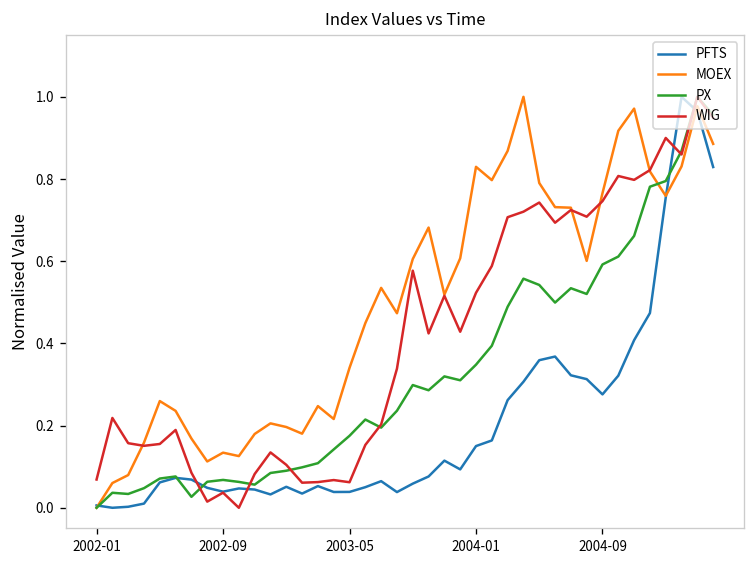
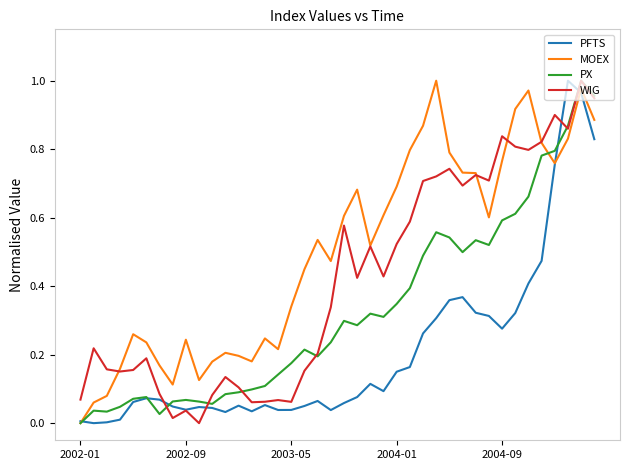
  {
    "PFTS": {
      "2003-05": 0.04,
      "2004-01": 0.15,
      "2004-09": 0.28
    },
    "MOEX": {
-     "2002-09": 0.13,
+     "2002-09": 0.24,
      "2003-05": 0.34,
-     "2004-01": 0.83,
+     "2004-01": 0.69,
      "2004-09": 0.77
    },
    "PX": {
      "2002-09": 0.07,
      "2003-05": 0.18,
      "2004-01": 0.35,
      "2004-09": 0.59
    },
    "WIG": {
      "2002-01": 0.07,
      "2003-05": 0.06,
      "2004-01": 0.52,
-     "2004-09": 0.75
+     "2004-09": 0.84
    }
  }
